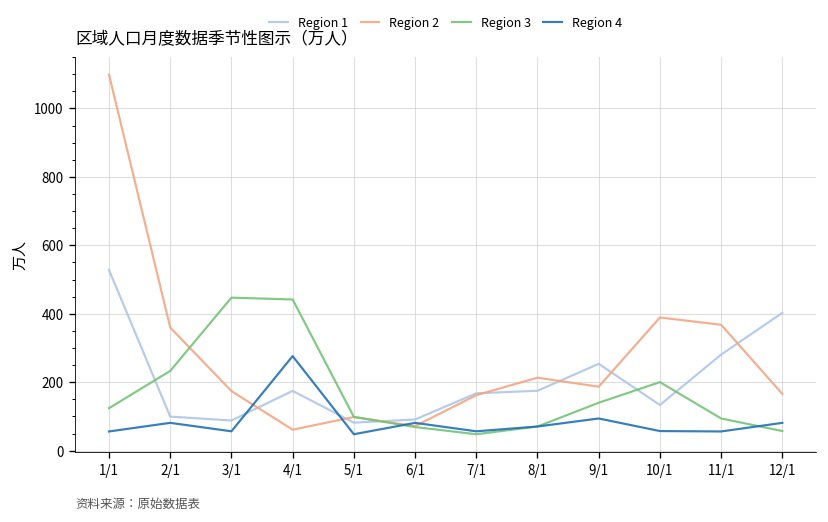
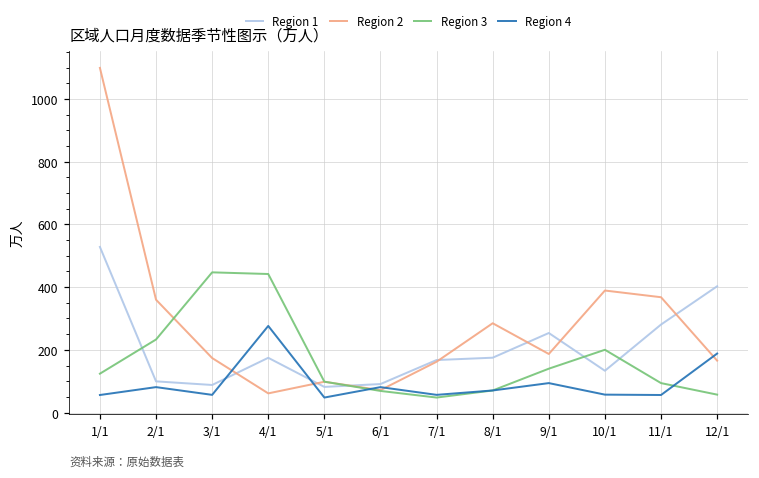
  {
    "Region 1": {
      "1/1": 530,
      "2/1": 100,
      "3/1": 90,
      "4/1": 170,
      "5/1": 80,
      "6/1": 90,
      "8/1": 180,
      "9/1": 250,
      "10/1": 130,
      "11/1": 280,
      "12/1": 400
    },
    "Region 2": {
      "1/1": 1100,
      "2/1": 360,
      "3/1": 170,
      "4/1": 60,
-     "8/1": 210,
+     "8/1": 280,
      "9/1": 190,
      "10/1": 390,
      "11/1": 370,
      "12/1": 170
    },
    "Region 3": {
      "1/1": 120,
      "2/1": 230,
      "3/1": 450,
      "4/1": 440,
      "9/1": 140,
      "10/1": 200,
      "11/1": 90,
      "12/1": 60
    },
    "Region 4": {
      "1/1": 60,
      "2/1": 80,
      "3/1": 60,
      "4/1": 280,
      "5/1": 50,
      "6/1": 80,
      "9/1": 90,
      "10/1": 60,
      "11/1": 60,
-     "12/1": 80
+     "12/1": 190
    }
  }
